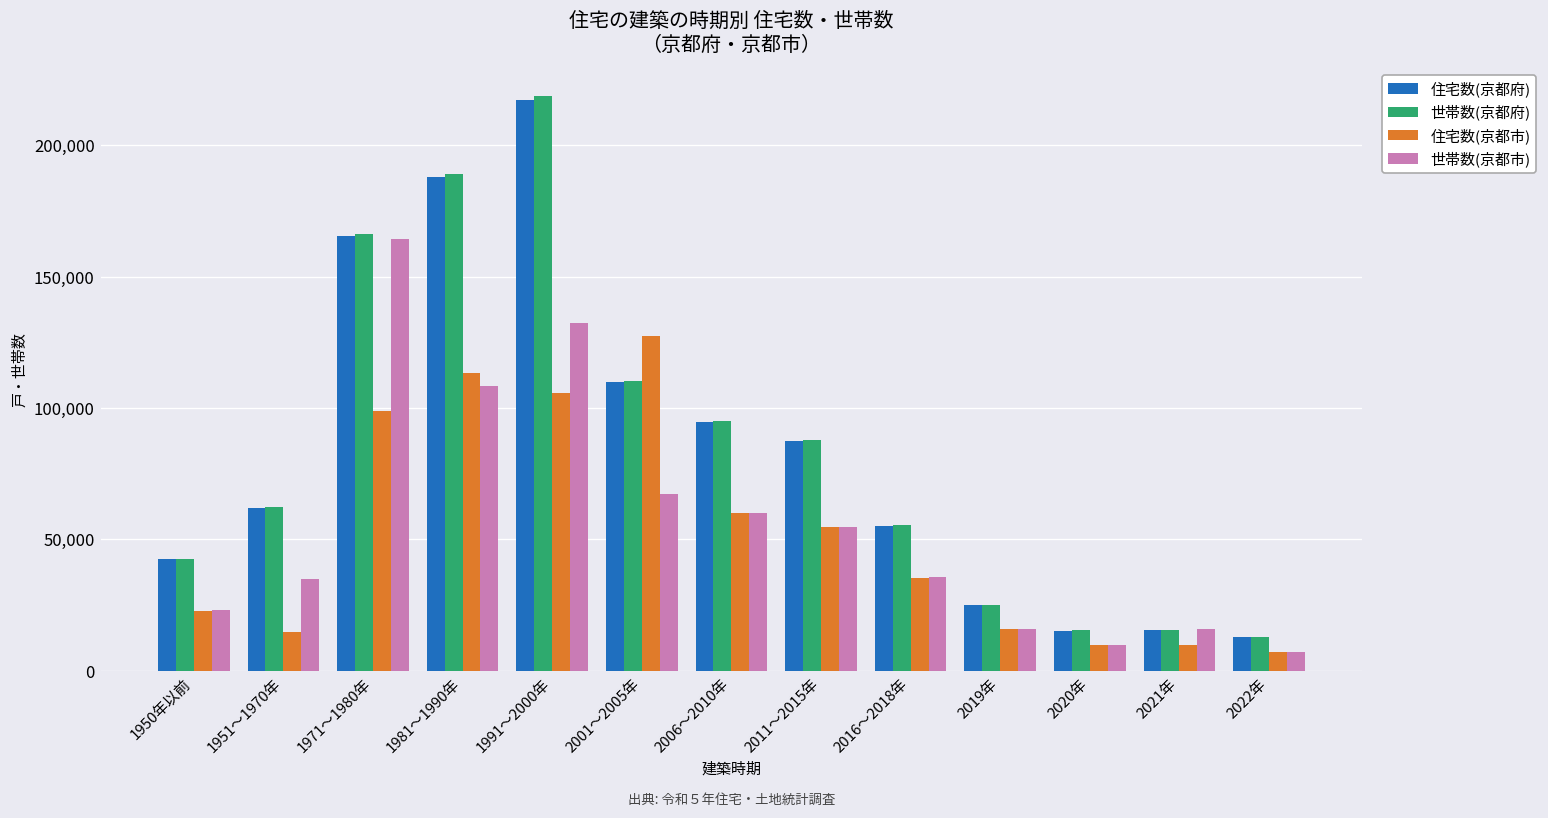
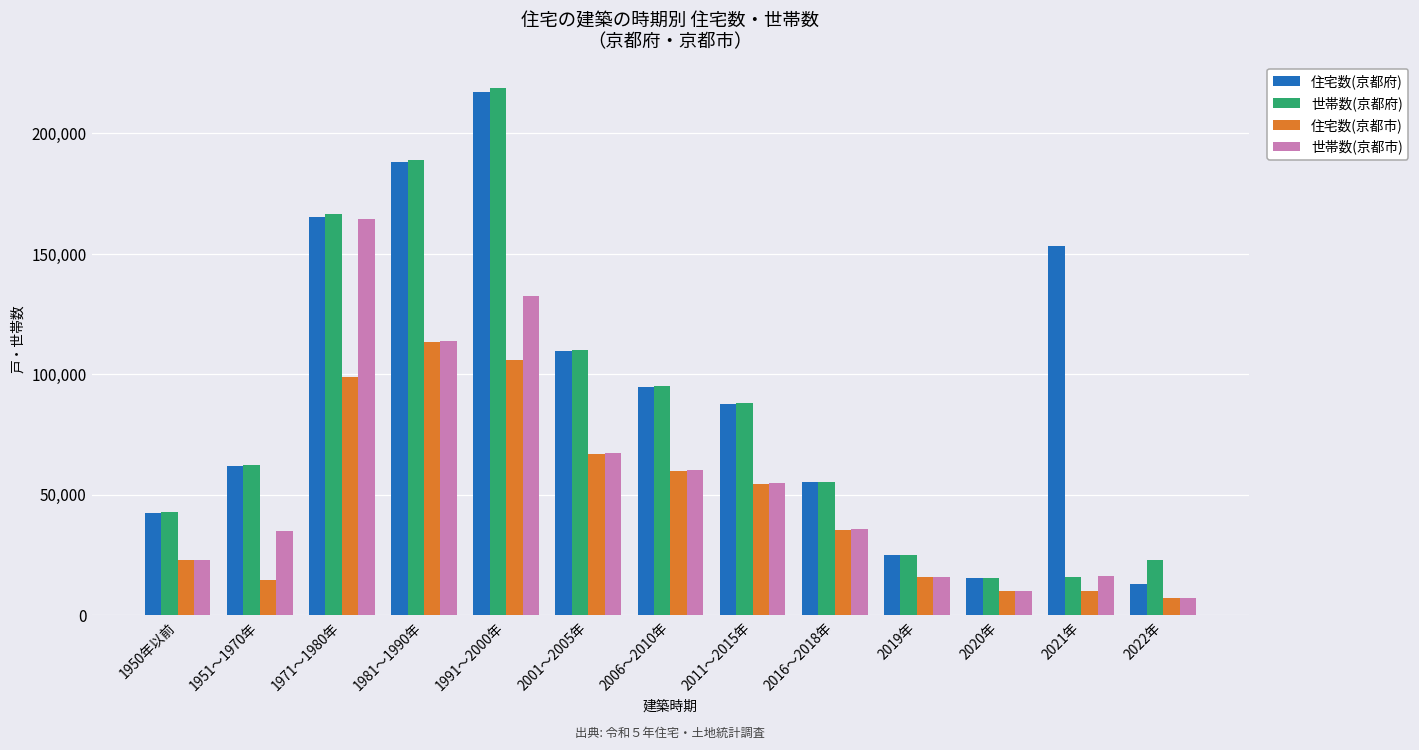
  {
    "住宅数(京都府)": {
      "1950年以前": "42,000",
      "1951～1970年": "62,000",
      "1971～1980年": "165,000",
      "1981～1990年": "188,000",
      "1991～2000年": "217,000",
      "2001～2005年": "110,000",
      "2006～2010年": "95,000",
      "2011～2015年": "88,000",
      "2016～2018年": "55,000",
      "2019年": "25,000",
      "2020年": "15,000",
-     "2021年": "16,000",
+     "2021年": "153,000",
      "2022年": "13,000"
    },
    "世帯数(京都府)": {
      "1950年以前": "43,000",
      "1951～1970年": "62,000",
      "1971～1980年": "166,000",
      "1981～1990年": "189,000",
      "1991～2000年": "219,000",
      "2001～2005年": "110,000",
      "2006～2010年": "95,000",
      "2011～2015年": "88,000",
      "2016～2018年": "55,000",
      "2019年": "25,000",
      "2020年": "15,000",
      "2021年": "16,000",
-     "2022年": "13,000"
+     "2022年": "23,000"
    },
    "住宅数(京都市)": {
      "1950年以前": "23,000",
      "1951～1970年": "15,000",
      "1971～1980年": "99,000",
      "1981～1990年": "113,000",
      "1991～2000年": "106,000",
-     "2001～2005年": "127,000",
+     "2001～2005年": "67,000",
      "2006～2010年": "60,000",
      "2011～2015年": "55,000",
      "2016～2018年": "36,000",
      "2019年": "16,000",
      "2020年": "10,000",
      "2021年": "10,000",
      "2022年": "7,000"
    },
    "世帯数(京都市)": {
      "1950年以前": "23,000",
      "1951～1970年": "35,000",
      "1971～1980年": "164,000",
-     "1981～1990年": "108,000",
+     "1981～1990年": "114,000",
      "1991～2000年": "132,000",
      "2001～2005年": "67,000",
      "2006～2010年": "60,000",
      "2011～2015年": "55,000",
      "2016～2018年": "36,000",
      "2019年": "16,000",
      "2020年": "10,000",
      "2021年": "16,000",
      "2022年": "7,000"
    }
  }
